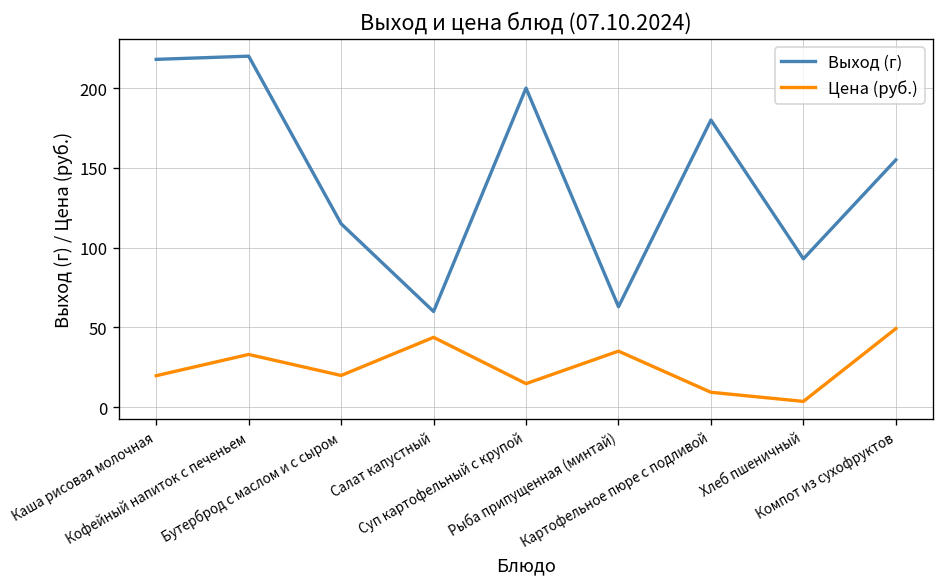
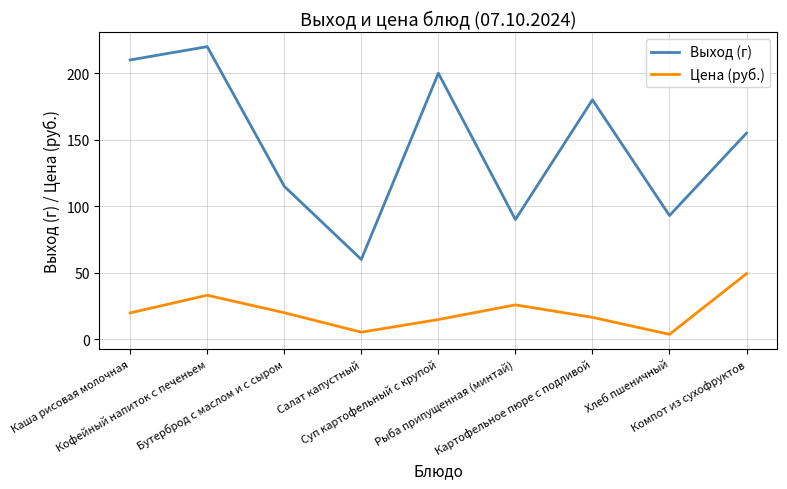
  {
    "Выход (г)": {
-     "Каша рисовая молочная": 218,
+     "Каша рисовая молочная": 210,
      "Кофейный напиток с печеньем": 220,
      "Бутерброд с маслом и с сыром": 115,
      "Салат капустный": 60,
      "Суп картофельный с крупой": 200,
-     "Рыба припущенная (минтай)": 63,
+     "Рыба припущенная (минтай)": 90,
      "Картофельное пюре с подливой": 180,
      "Хлеб пшеничный": 93,
      "Компот из сухофруктов": 155
    },
    "Цена (руб.)": {
      "Каша рисовая молочная": 20,
      "Кофейный напиток с печеньем": 33,
      "Бутерброд с маслом и с сыром": 20,
-     "Салат капустный": 44,
+     "Салат капустный": 5,
      "Суп картофельный с крупой": 15,
-     "Рыба припущенная (минтай)": 35,
-     "Картофельное пюре с подливой": 9,
+     "Рыба припущенная (минтай)": 26,
+     "Картофельное пюре с подливой": 16,
      "Хлеб пшеничный": 4,
      "Компот из сухофруктов": 49
    }
  }
